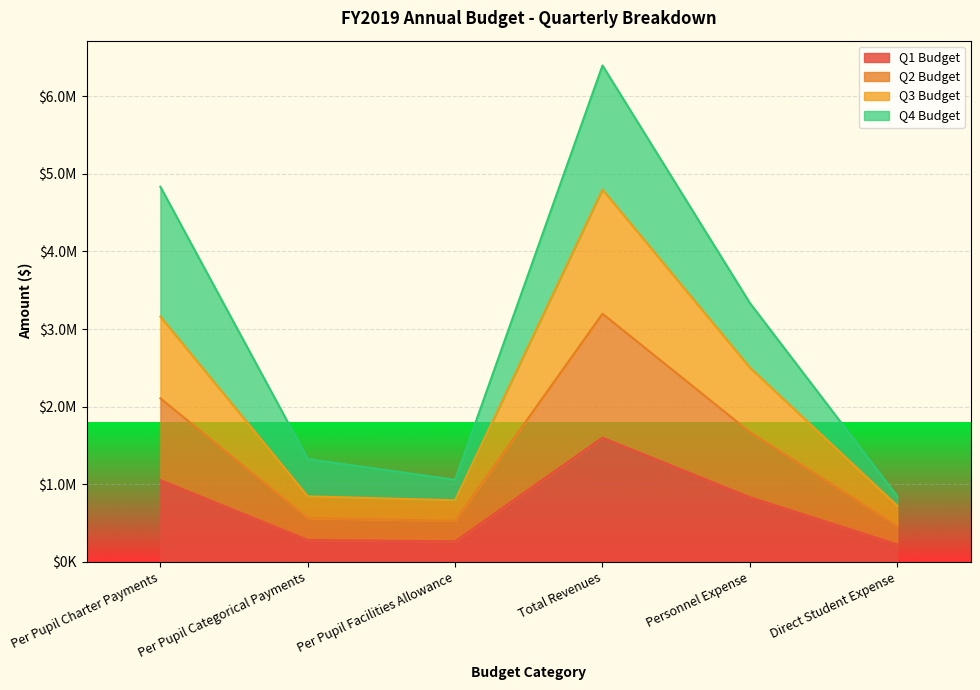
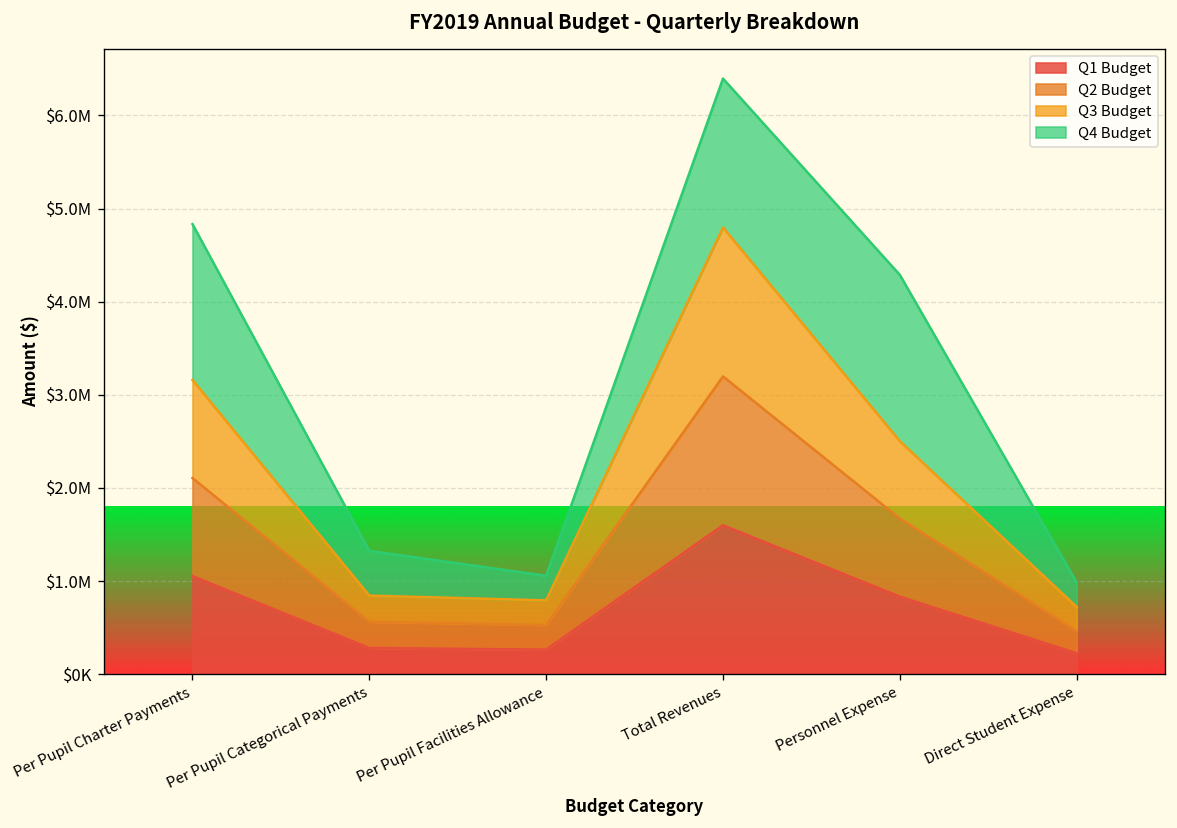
  {
    "Q4 Budget": {
      "Per Pupil Charter Payments": "$1700000",
      "Per Pupil Categorical Payments": "$500000",
      "Per Pupil Facilities Allowance": "$300000",
      "Total Revenues": "$1600000",
-     "Personnel Expense": "$800000",
-     "Direct Student Expense": "$100000"
+     "Personnel Expense": "$1800000",
+     "Direct Student Expense": "$300000"
    }
  }
